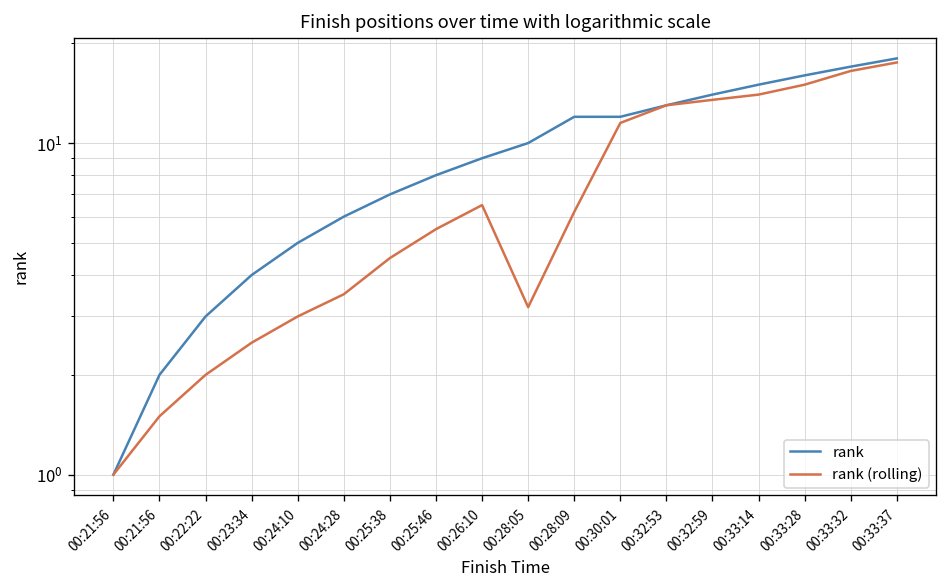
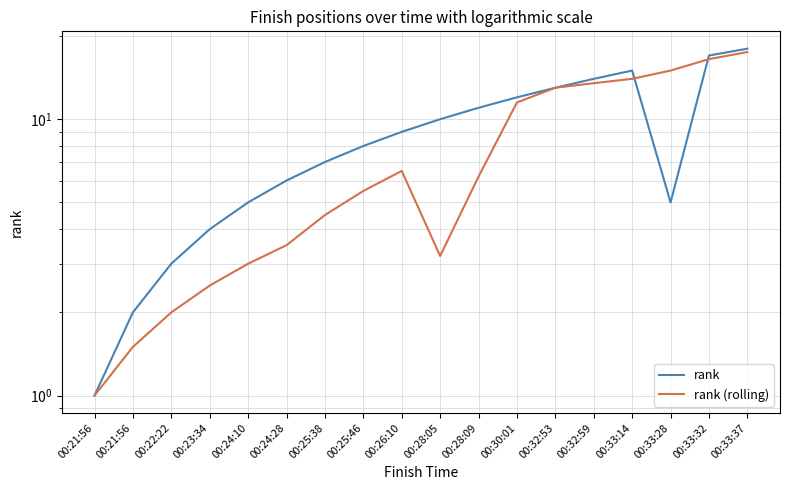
  {
    "rank": {
      "00:22:22": 3,
      "00:23:34": 4,
      "00:24:10": 5,
      "00:24:28": 6,
      "00:25:38": 7,
      "00:25:46": 8,
      "00:26:10": 9,
      "00:28:05": 10,
-     "00:28:09": 12,
+     "00:28:09": 11,
      "00:30:01": 12,
      "00:32:59": 14,
      "00:33:14": 15,
-     "00:33:28": 16,
+     "00:33:28": 5,
      "00:33:32": 17,
      "00:33:37": 18
    },
    "rank (rolling)": {
      "00:22:22": 2,
      "00:23:34": 2.5,
      "00:24:10": 3,
      "00:24:28": 3.5,
      "00:25:38": 4.5,
      "00:25:46": 5.5,
      "00:26:10": 6.5,
      "00:28:05": 3.2,
      "00:28:09": 6.2,
      "00:30:01": 11.5,
      "00:32:59": 14,
      "00:33:14": 14,
      "00:33:28": 15,
      "00:33:32": 17,
      "00:33:37": 18
    }
  }
